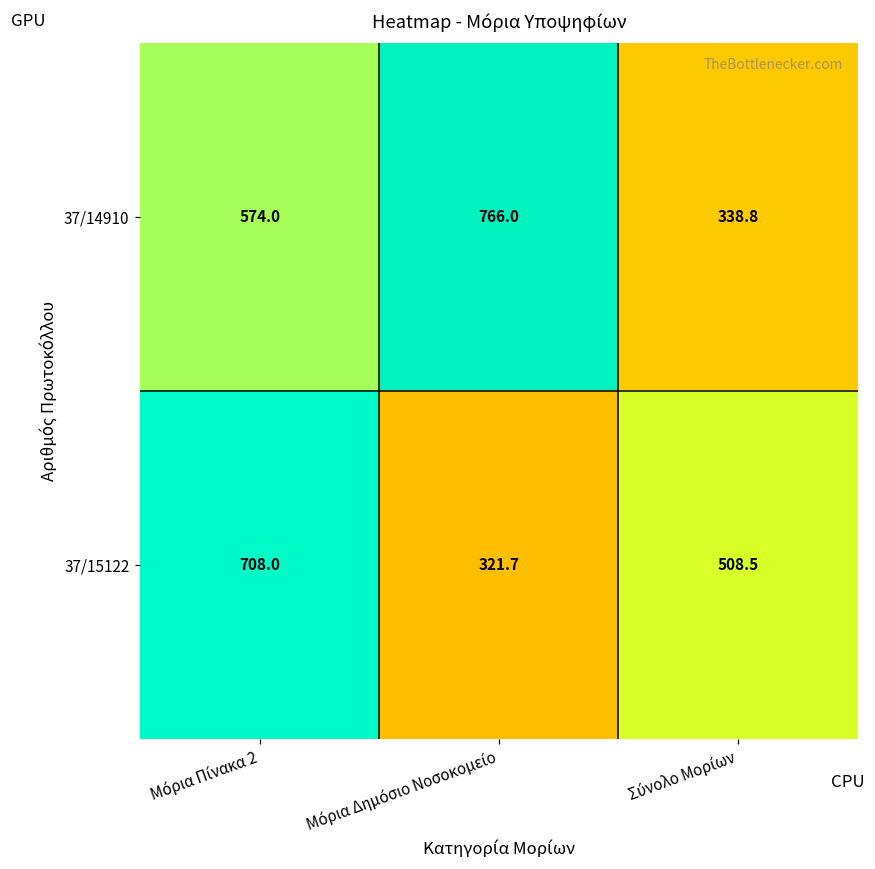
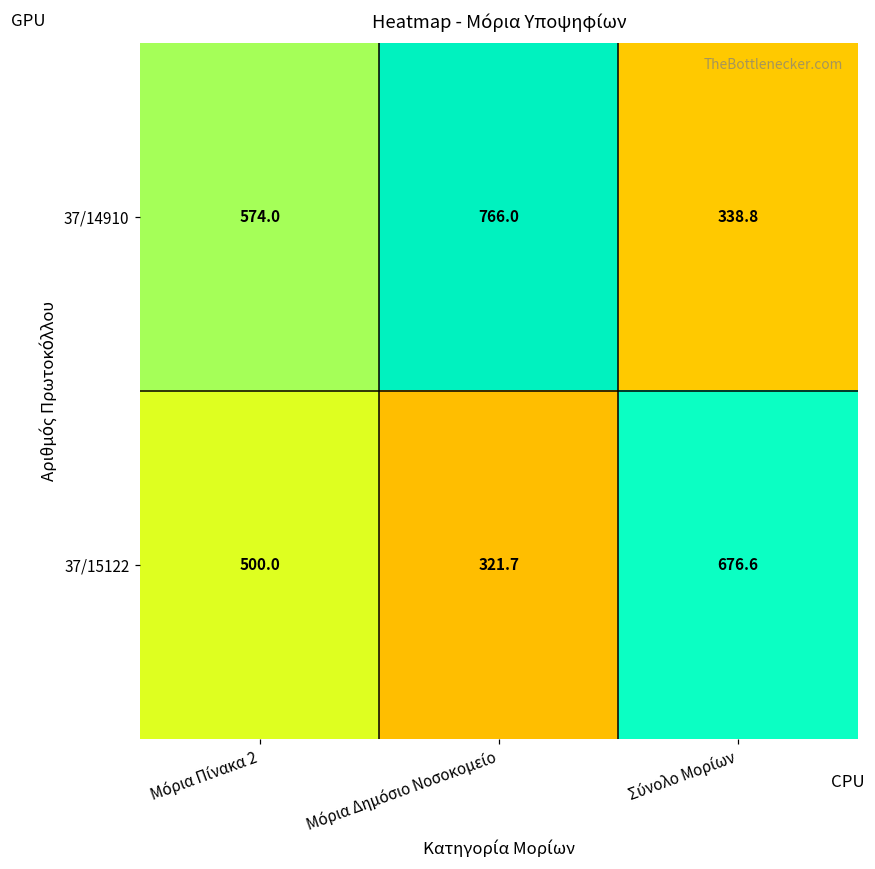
  {
    "37/14910": {
      "Μόρια Πίνακα 2": 574.0,
      "Μόρια Δημόσιο Νοσοκομείο": 766.0
    },
    "37/15122": {
-     "Μόρια Πίνακα 2": 708.0,
+     "Μόρια Πίνακα 2": 500.0,
      "Μόρια Δημόσιο Νοσοκομείο": 321.7,
-     "Σύνολο Μορίων": 508.5
+     "Σύνολο Μορίων": 676.6
    }
  }
